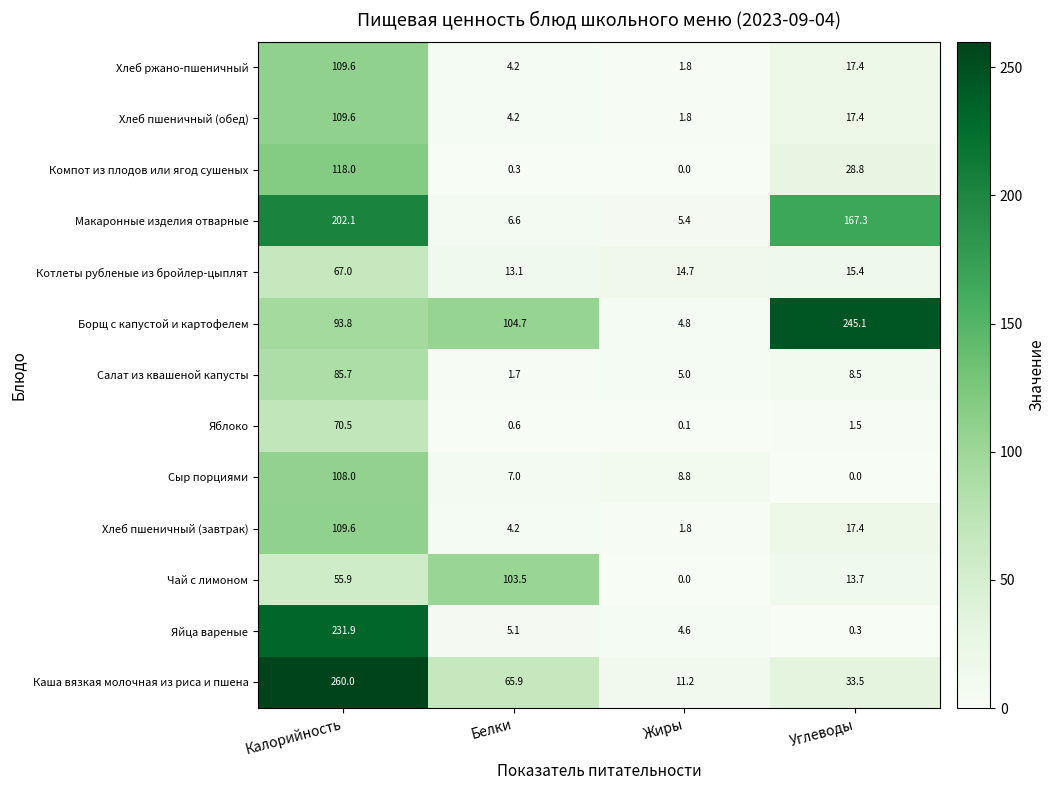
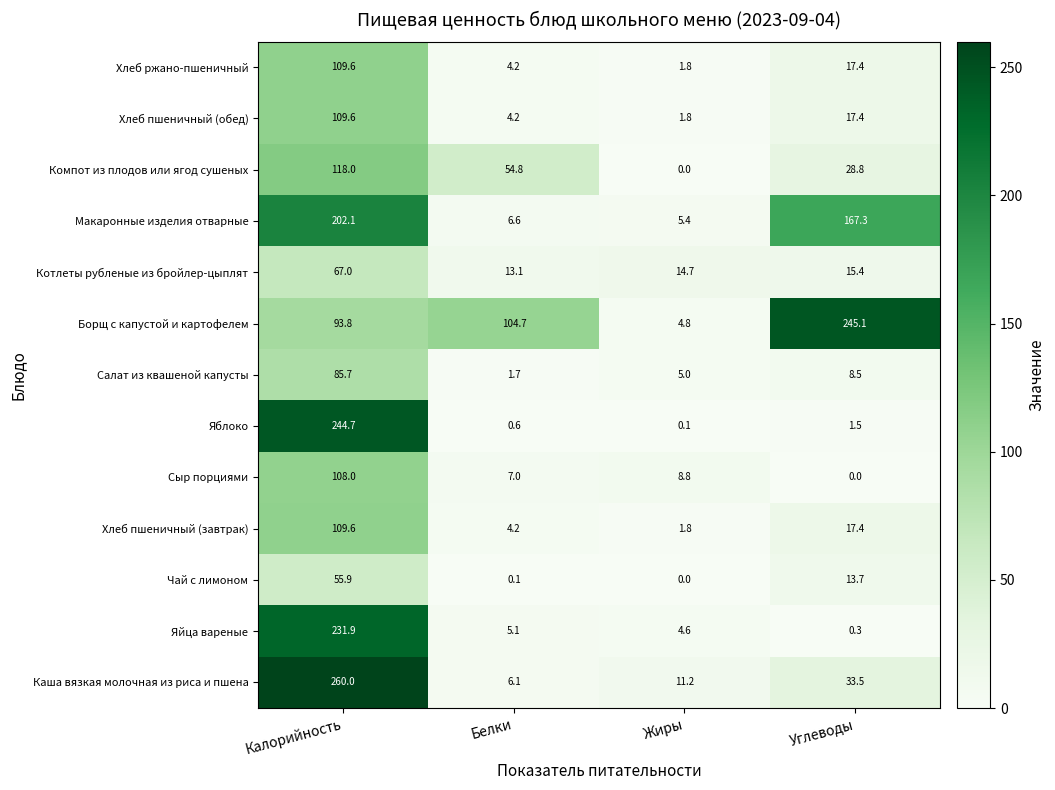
  {
    "Хлеб ржано-пшеничный": {
      "Калорийность": 109.6,
      "Белки": 4.2,
      "Жиры": 1.8,
      "Углеводы": 17.4
    },
    "Хлеб пшеничный (обед)": {
      "Калорийность": 109.6,
      "Белки": 4.2,
      "Жиры": 1.8,
      "Углеводы": 17.4
    },
    "Компот из плодов или ягод сушеных": {
      "Калорийность": 118.0,
-     "Белки": 0.3,
+     "Белки": 54.8,
      "Жиры": 0.0,
      "Углеводы": 28.8
    },
    "Макаронные изделия отварные": {
      "Калорийность": 202.1,
      "Белки": 6.6,
      "Жиры": 5.4,
      "Углеводы": 167.3
    },
    "Котлеты рубленые из бройлер-цыплят": {
      "Калорийность": 67.0,
      "Белки": 13.1,
      "Жиры": 14.7,
      "Углеводы": 15.4
    },
    "Борщ с капустой и картофелем": {
      "Калорийность": 93.8,
      "Белки": 104.7,
      "Жиры": 4.8,
      "Углеводы": 245.1
    },
    "Салат из квашеной капусты": {
      "Калорийность": 85.7,
      "Белки": 1.7,
      "Жиры": 5.0,
      "Углеводы": 8.5
    },
    "Яблоко": {
-     "Калорийность": 70.5,
+     "Калорийность": 244.7,
      "Белки": 0.6,
      "Жиры": 0.1,
      "Углеводы": 1.5
    },
    "Сыр порциями": {
      "Калорийность": 108.0,
      "Белки": 7.0,
      "Жиры": 8.8,
      "Углеводы": 0.0
    },
    "Хлеб пшеничный (завтрак)": {
      "Калорийность": 109.6,
      "Белки": 4.2,
      "Жиры": 1.8,
      "Углеводы": 17.4
    },
    "Чай с лимоном": {
      "Калорийность": 55.9,
-     "Белки": 103.5,
+     "Белки": 0.1,
      "Жиры": 0.0,
      "Углеводы": 13.7
    },
    "Яйца вареные": {
      "Калорийность": 231.9,
      "Белки": 5.1,
      "Жиры": 4.6,
      "Углеводы": 0.3
    },
    "Каша вязкая молочная из риса и пшена": {
      "Калорийность": 260.0,
-     "Белки": 65.9,
+     "Белки": 6.1,
      "Жиры": 11.2,
      "Углеводы": 33.5
    }
  }
